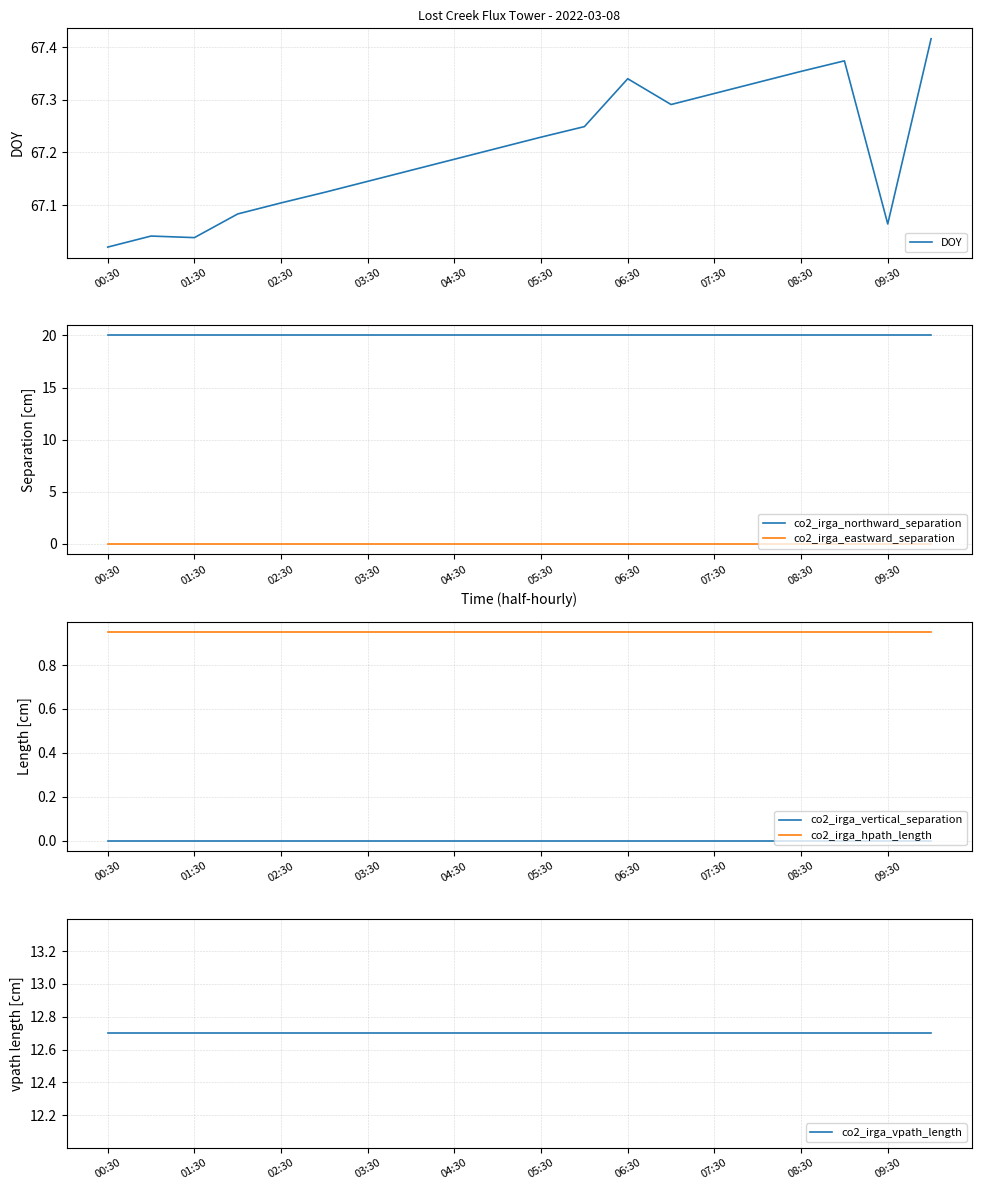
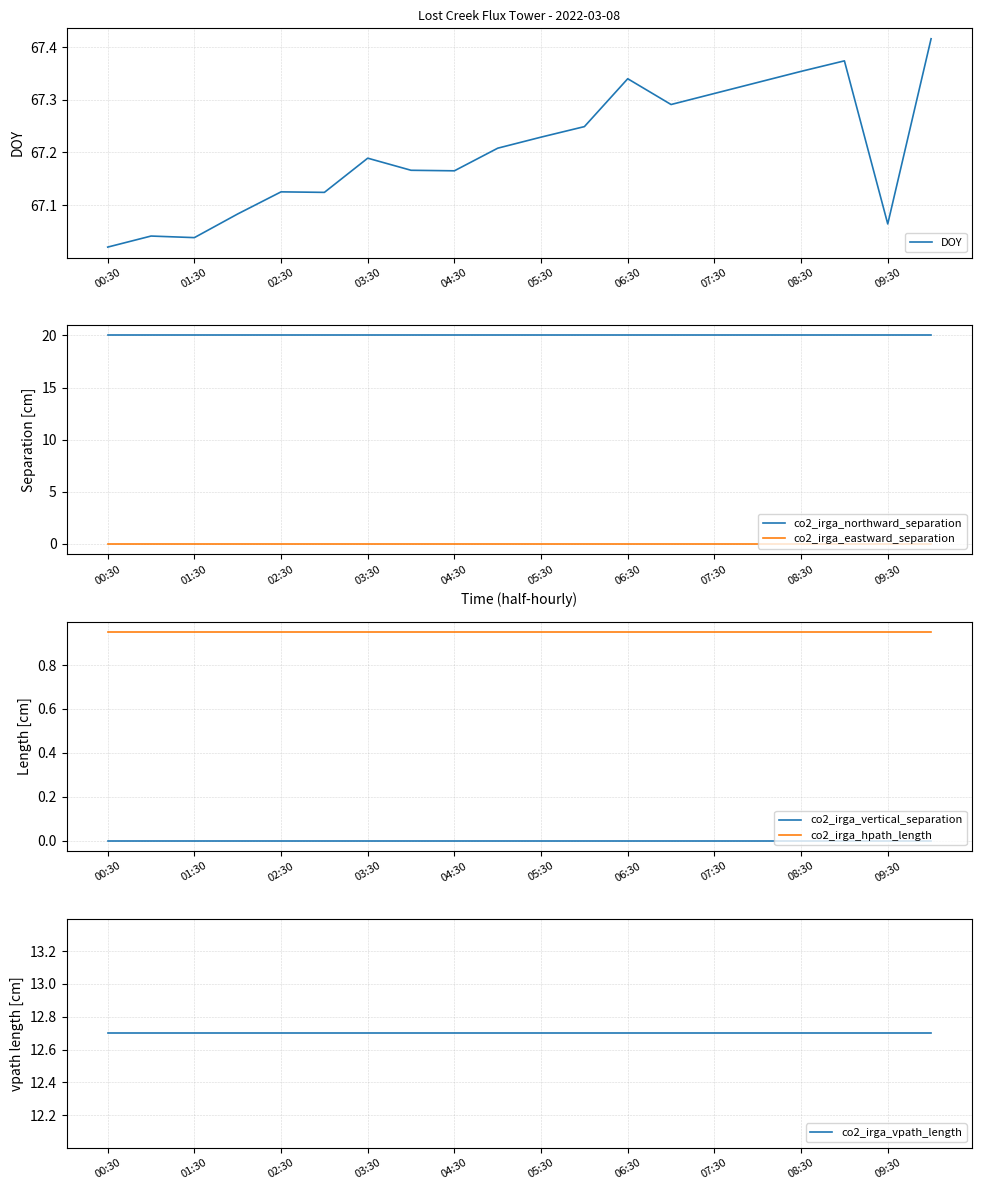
  {
    "Lost Creek Flux Tower - 2022-03-08": {
      "00:30": 67.02,
      "01:30": 67.04,
-     "02:30": 67.10,
-     "03:30": 67.15,
-     "04:30": 67.19,
+     "02:30": 67.13,
+     "03:30": 67.19,
+     "04:30": 67.17,
      "05:30": 67.23,
      "06:30": 67.34,
      "07:30": 67.31,
      "08:30": 67.35,
      "09:30": 67.06
    }
  }
